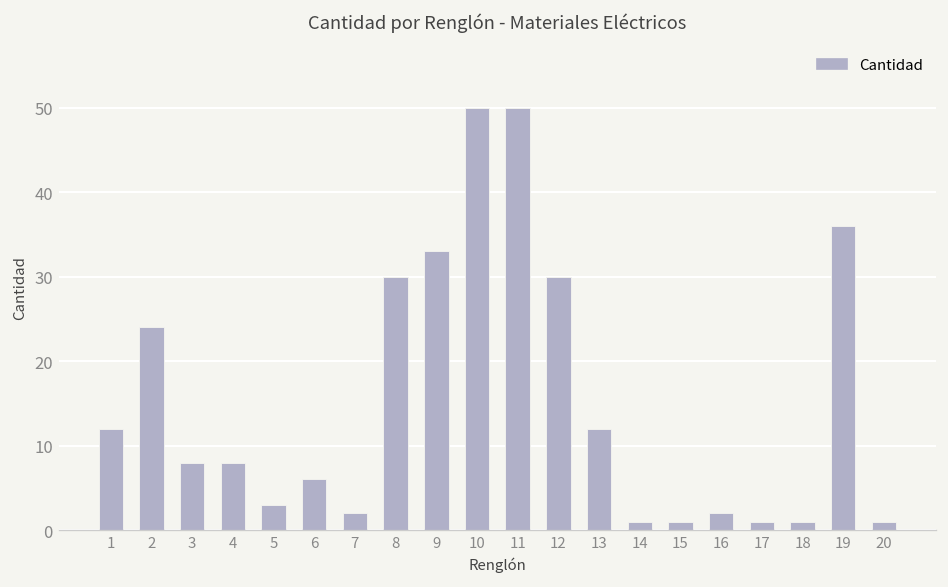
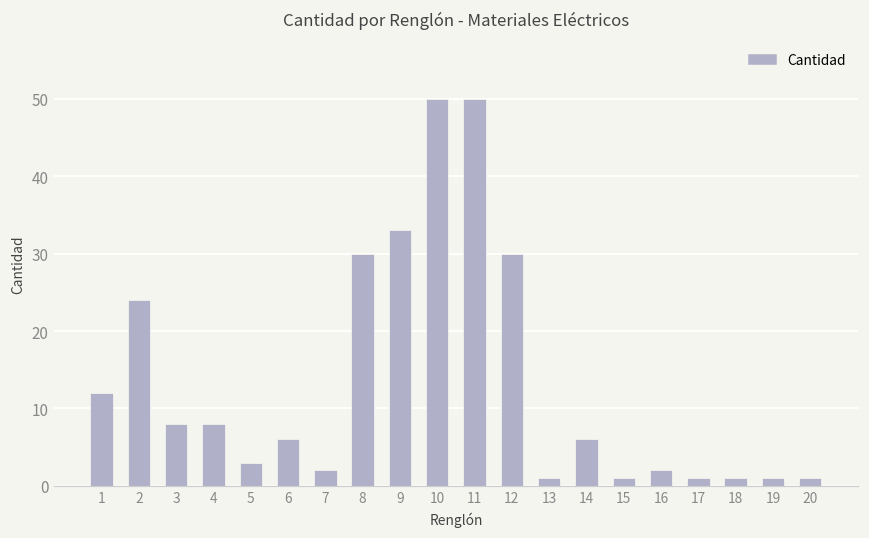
  {
    "1": 12,
    "2": 24,
    "3": 8,
    "4": 8,
    "5": 3,
    "6": 6,
    "7": 2,
    "8": 30,
    "9": 33,
    "10": 50,
    "11": 50,
    "12": 30,
-   "13": 12,
-   "14": 1,
+   "13": 1,
+   "14": 6,
    "15": 1,
    "16": 2,
    "17": 1,
    "18": 1,
-   "19": 36,
+   "19": 1,
    "20": 1
  }
